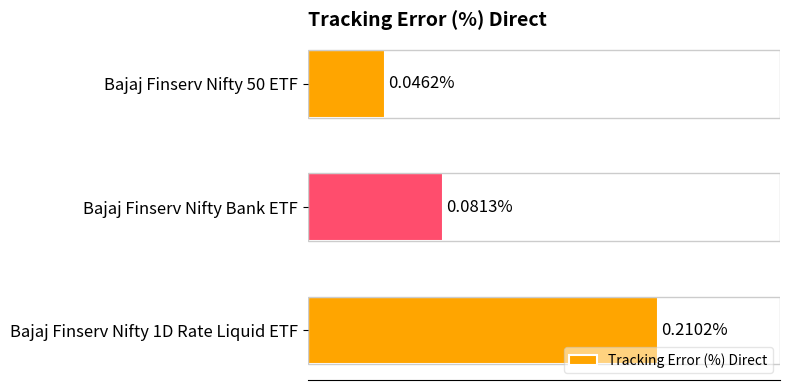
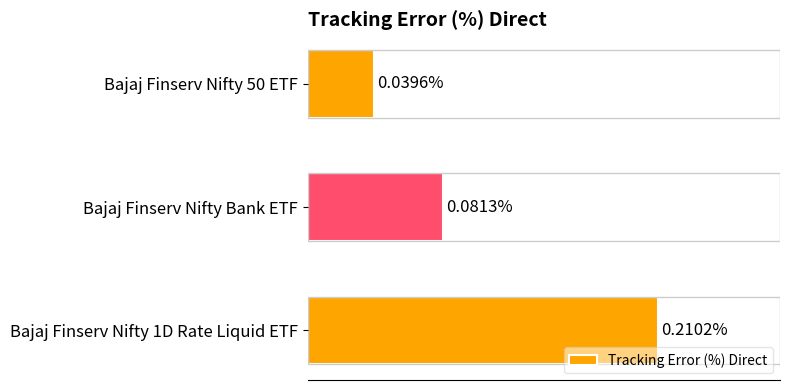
  {
-   "Bajaj Finserv Nifty 50 ETF": "0.0462%",
+   "Bajaj Finserv Nifty 50 ETF": "0.0396%",
    "Bajaj Finserv Nifty Bank ETF": "0.0813%",
    "Bajaj Finserv Nifty 1D Rate Liquid ETF": "0.2102%"
  }
